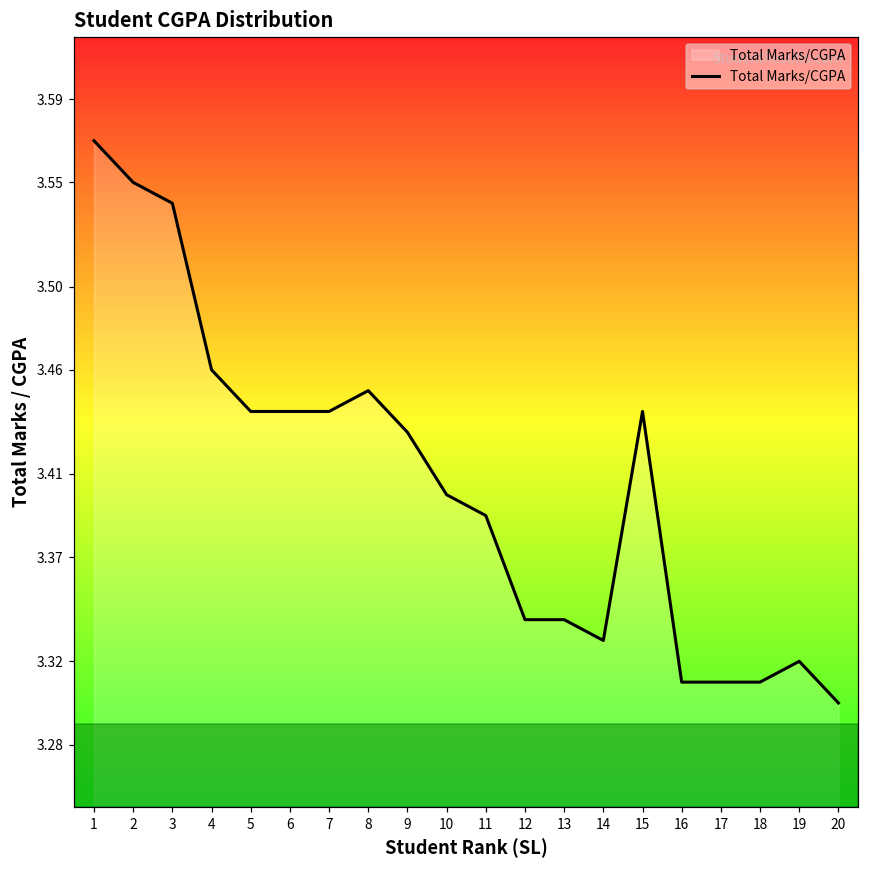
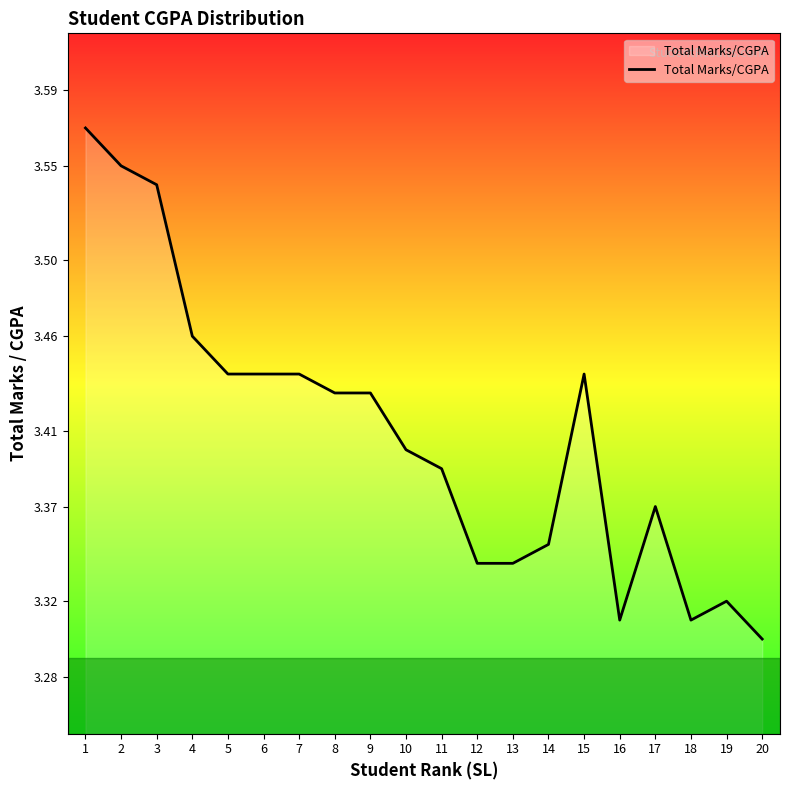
  {
    "1": 3.57,
    "2": 3.55,
    "3": 3.54,
    "4": 3.46,
    "5": 3.44,
    "6": 3.44,
    "7": 3.44,
-   "8": 3.45,
+   "8": 3.43,
    "9": 3.43,
    "10": 3.40,
    "11": 3.39,
    "12": 3.34,
    "13": 3.34,
-   "14": 3.33,
+   "14": 3.35,
    "15": 3.44,
    "16": 3.31,
-   "17": 3.31,
+   "17": 3.37,
    "18": 3.31,
    "19": 3.32,
    "20": 3.30
  }
